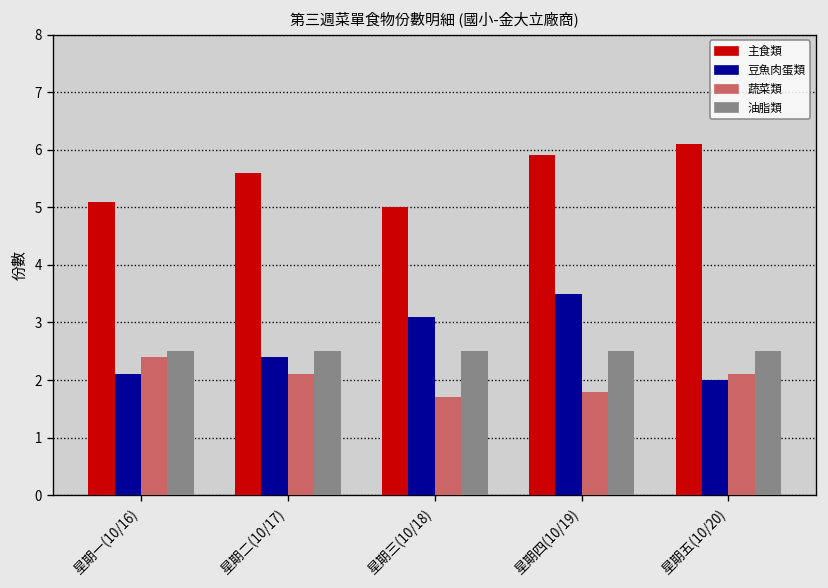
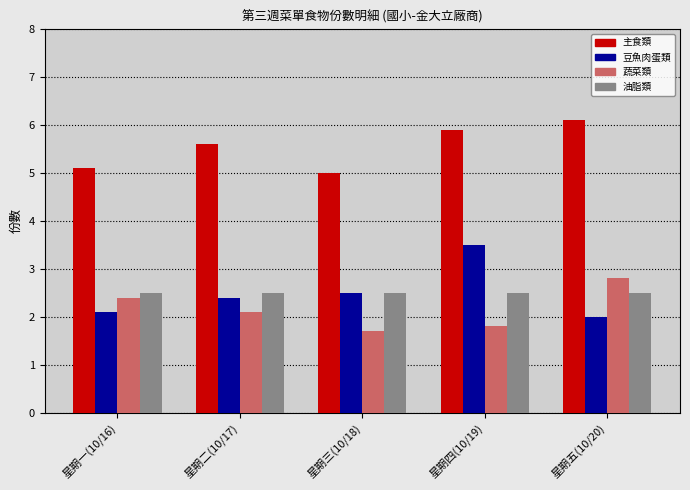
  {
    "主食類": {
      "星期一(10/16)": 5.1,
      "星期二(10/17)": 5.6,
      "星期三(10/18)": 5.0,
      "星期四(10/19)": 5.9,
      "星期五(10/20)": 6.1
    },
    "豆魚肉蛋類": {
      "星期一(10/16)": 2.1,
      "星期二(10/17)": 2.4,
-     "星期三(10/18)": 3.1,
+     "星期三(10/18)": 2.5,
      "星期四(10/19)": 3.5,
      "星期五(10/20)": 2.0
    },
    "蔬菜類": {
      "星期一(10/16)": 2.4,
      "星期二(10/17)": 2.1,
      "星期三(10/18)": 1.7,
      "星期四(10/19)": 1.8,
-     "星期五(10/20)": 2.1
+     "星期五(10/20)": 2.8
    },
    "油脂類": {
      "星期一(10/16)": 2.5,
      "星期二(10/17)": 2.5,
      "星期三(10/18)": 2.5,
      "星期四(10/19)": 2.5,
      "星期五(10/20)": 2.5
    }
  }
